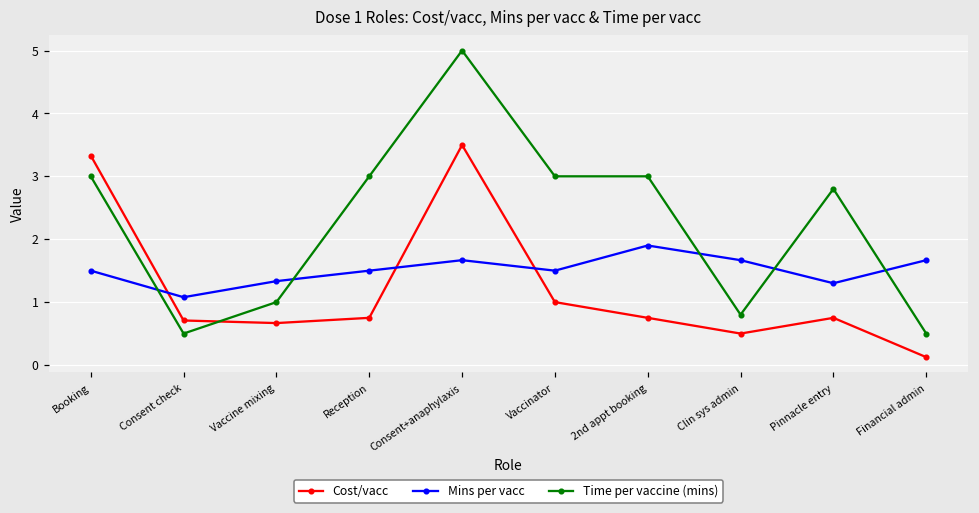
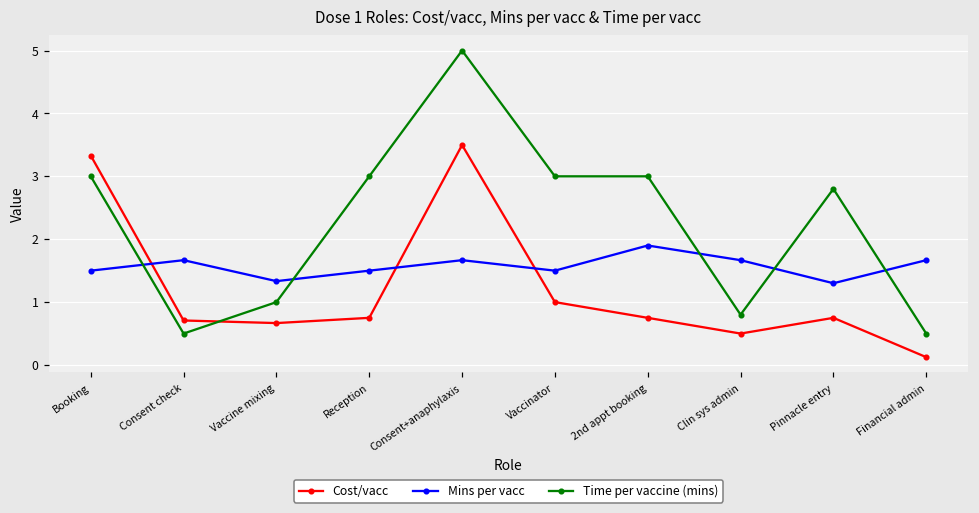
  {
    "Cost/vacc": {
      "Booking": 3.3,
      "Consent check": 0.7,
      "Vaccine mixing": 0.7,
      "Reception": 0.8,
      "Consent+anaphylaxis": 3.5,
      "Vaccinator": 1.0,
      "2nd appt booking": 0.8,
      "Clin sys admin": 0.5,
      "Pinnacle entry": 0.8,
      "Financial admin": 0.1
    },
    "Mins per vacc": {
      "Booking": 1.5,
-     "Consent check": 1.1,
+     "Consent check": 1.7,
      "Vaccine mixing": 1.3,
      "Reception": 1.5,
      "Consent+anaphylaxis": 1.7,
      "Vaccinator": 1.5,
      "2nd appt booking": 1.9,
      "Clin sys admin": 1.7,
      "Pinnacle entry": 1.3,
      "Financial admin": 1.7
    },
    "Time per vaccine (mins)": {
      "Booking": 3.0,
      "Consent check": 0.5,
      "Vaccine mixing": 1.0,
      "Reception": 3.0,
      "Consent+anaphylaxis": 5.0,
      "Vaccinator": 3.0,
      "2nd appt booking": 3.0,
      "Clin sys admin": 0.8,
      "Pinnacle entry": 2.8,
      "Financial admin": 0.5
    }
  }
